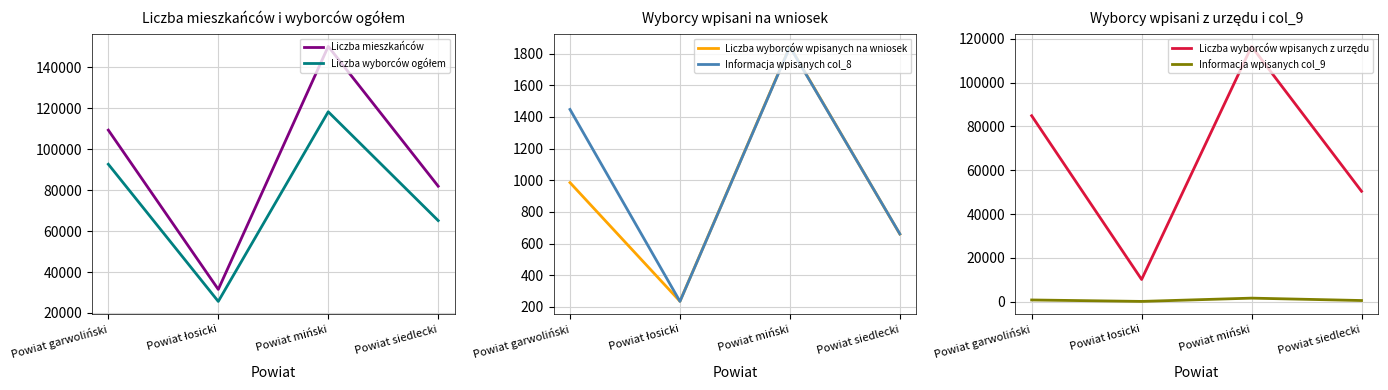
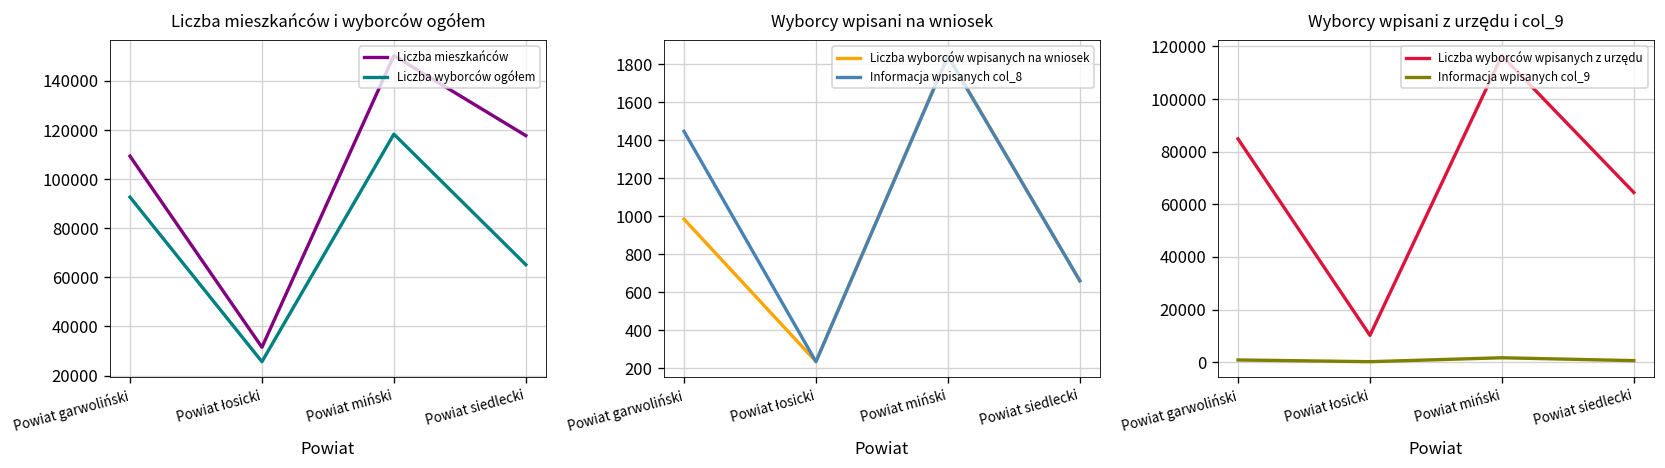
  {
    "Liczba mieszkańców i wyborców ogółem": {
      "Liczba mieszkańców": {
        "Powiat garwoliński": 109000,
        "Powiat łosicki": 32000,
-       "Powiat siedlecki": 82000
+       "Powiat siedlecki": 118000
      },
      "Liczba wyborców ogółem": {
        "Powiat garwoliński": 93000,
        "Powiat łosicki": 26000,
        "Powiat miński": 118000,
        "Powiat siedlecki": 65000
      }
    },
    "Wyborcy wpisani na wniosek": {
      "Liczba wyborców wpisanych na wniosek": {
        "Powiat garwoliński": 990
      },
      "Informacja wpisanych col_8": {
        "Powiat garwoliński": 1450
      }
    },
    "Wyborcy wpisani z urzędu i col_9": {
      "Liczba wyborców wpisanych z urzędu": {
        "Powiat garwoliński": 85000,
        "Powiat łosicki": 10000,
-       "Powiat siedlecki": 50000
+       "Powiat siedlecki": 65000
      },
      "Informacja wpisanych col_9": {
        "Powiat garwoliński": 1000,
        "Powiat łosicki": 0,
        "Powiat miński": 2000,
        "Powiat siedlecki": 1000
      }
    }
  }
